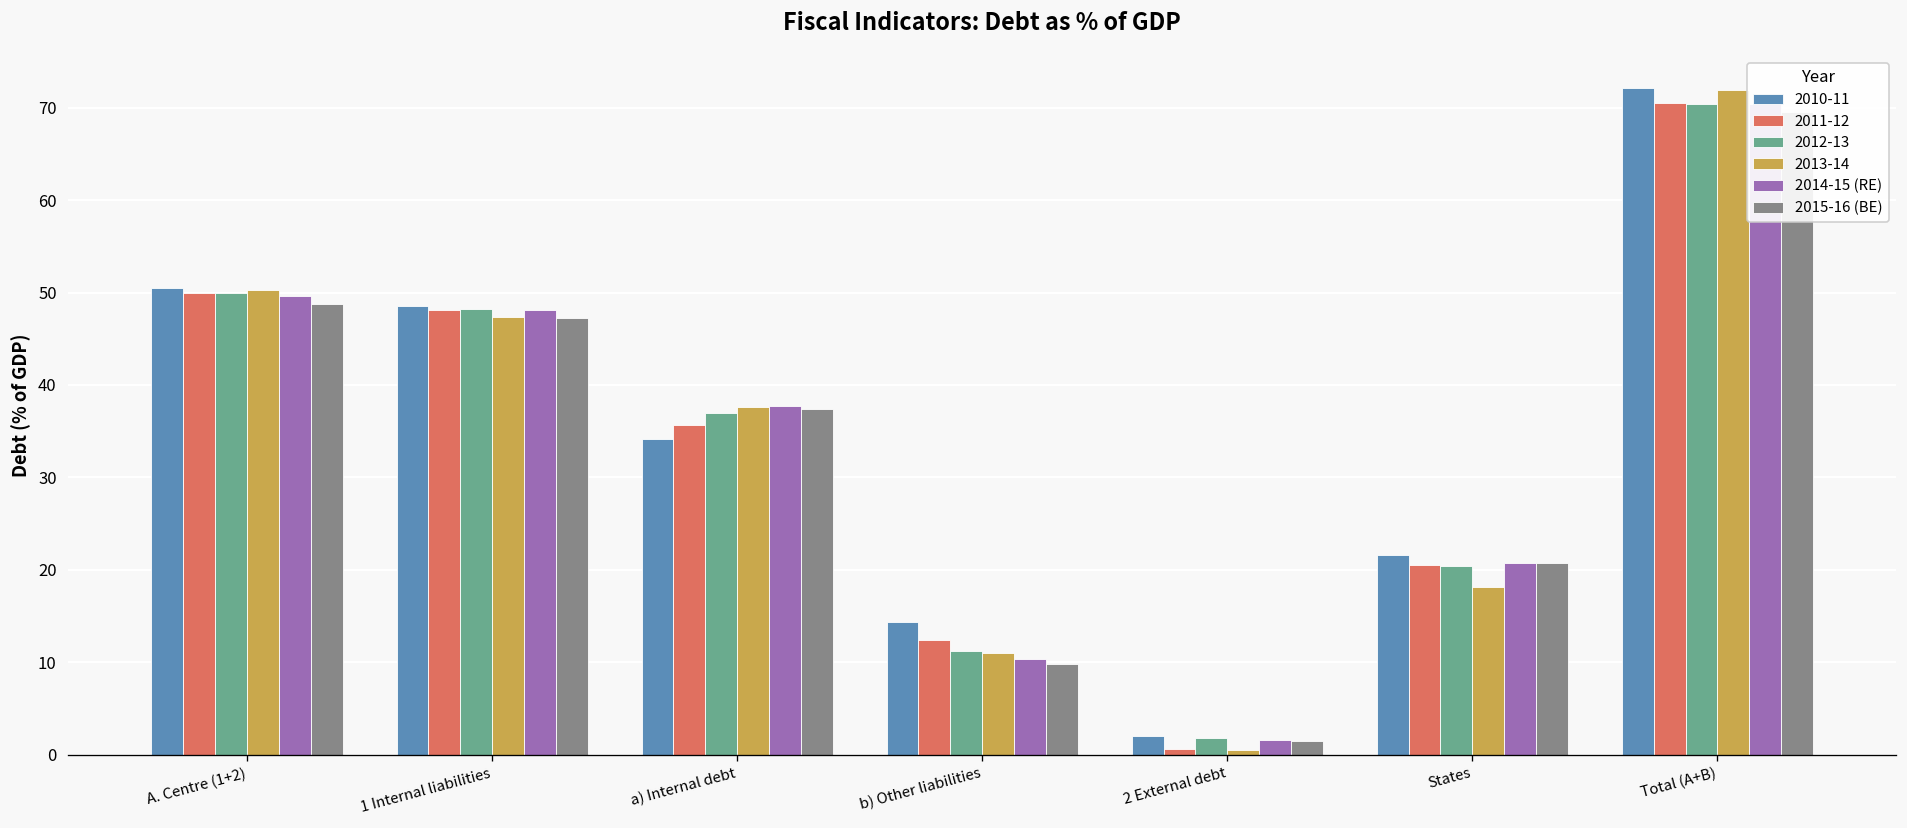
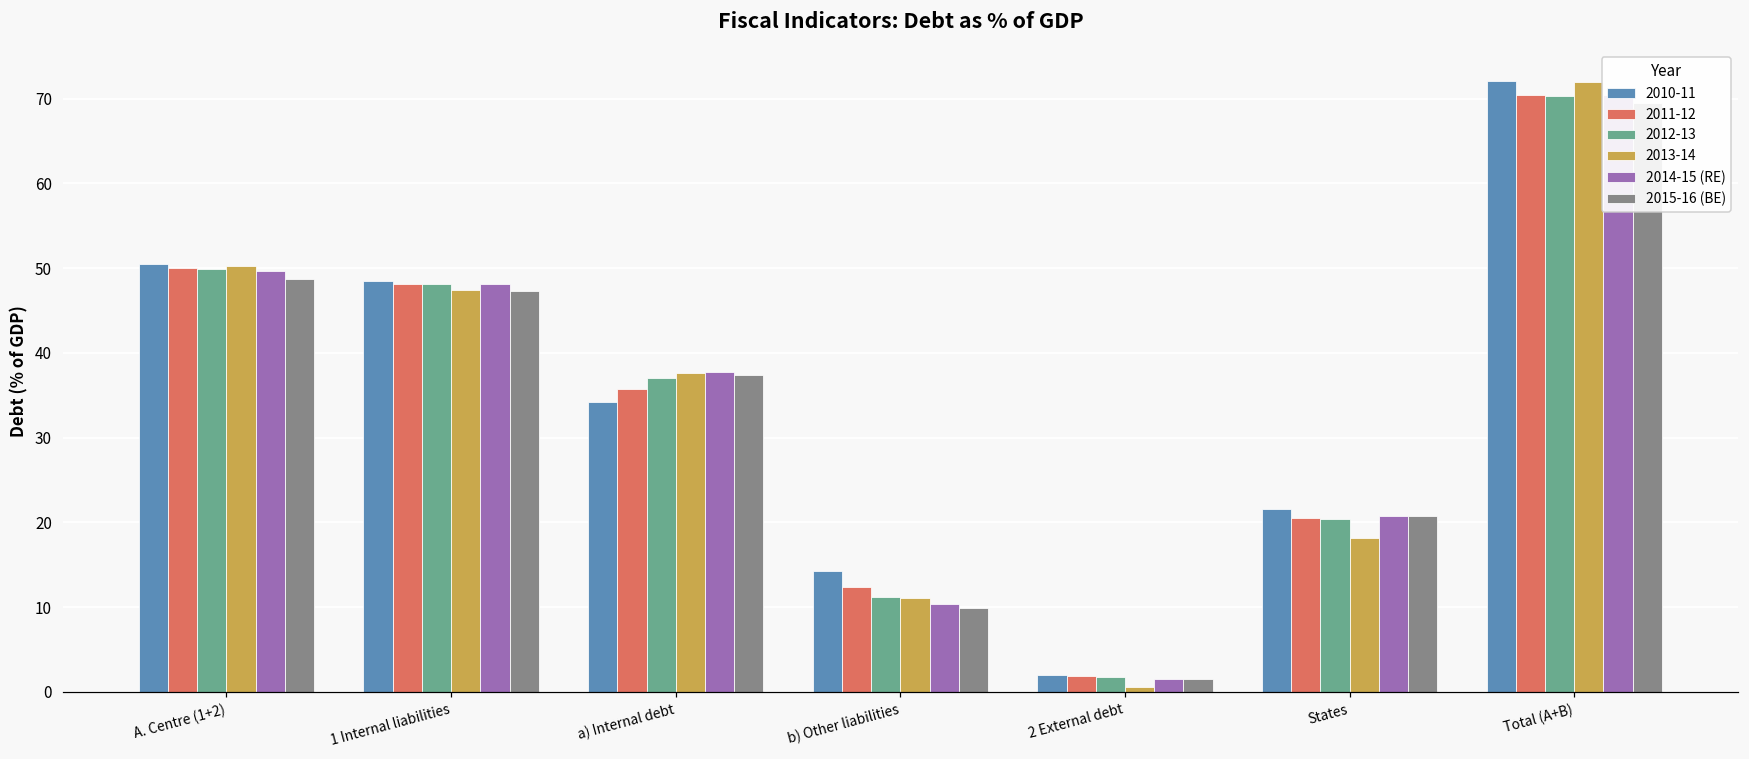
  {
    "2011-12": {
      "A. Centre (1+2)": 50,
      "1 Internal liabilities": 48,
      "a) Internal debt": 36,
      "b) Other liabilities": 12,
-     "2 External debt": 1,
+     "2 External debt": 2,
      "States": 21,
      "Total (A+B)": 71
    },
    "2013-14": {
      "A. Centre (1+2)": 50,
      "1 Internal liabilities": 47,
      "a) Internal debt": 38,
      "b) Other liabilities": 11,
      "2 External debt": 1,
      "States": 18,
      "Total (A+B)": 72
    }
  }
